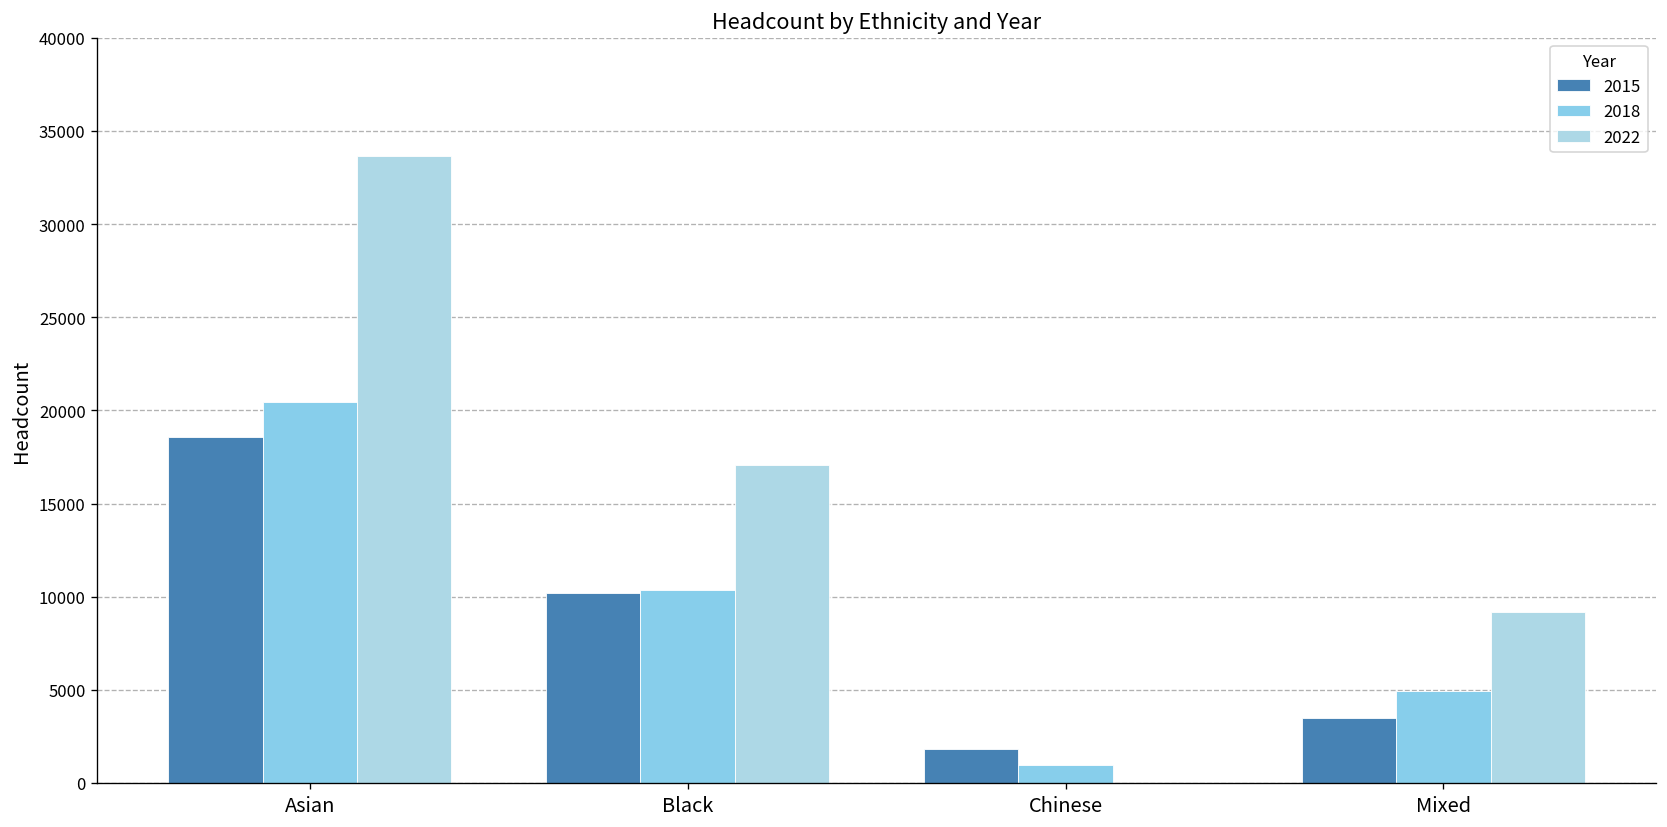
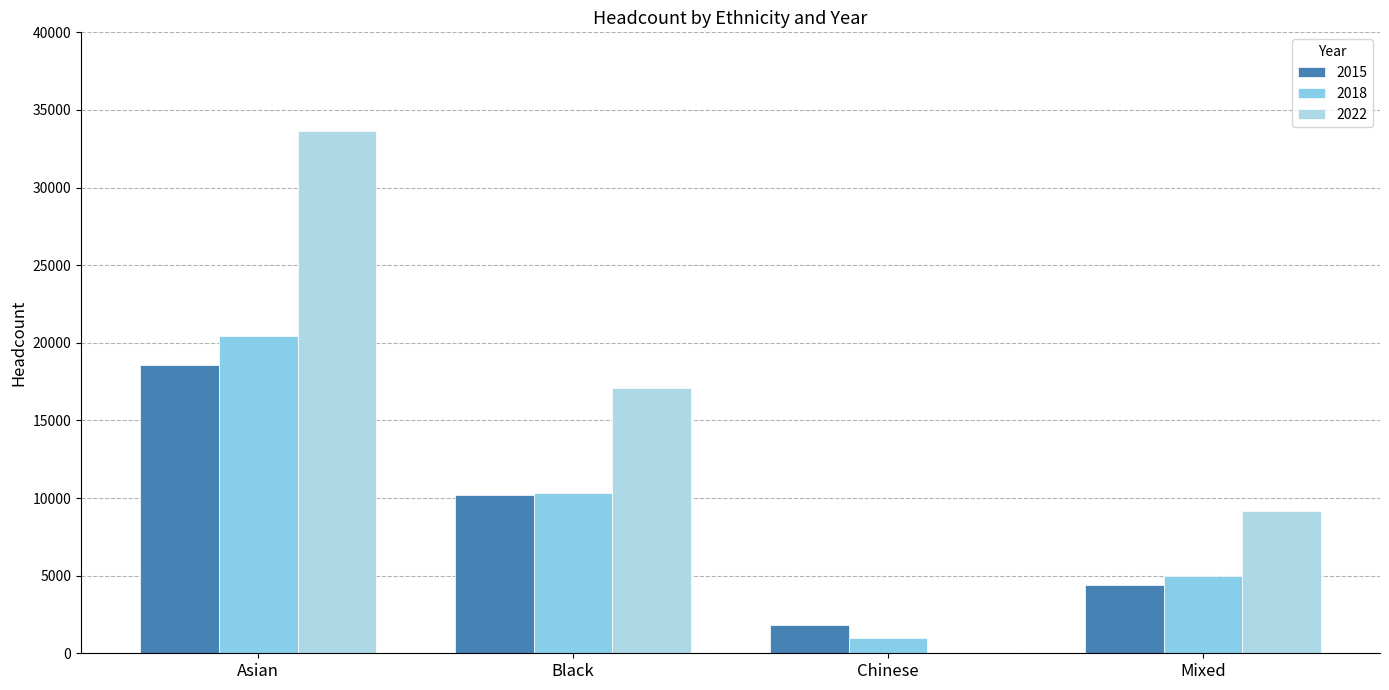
  {
    "2015": {
      "Asian": 18600,
      "Black": 10200,
      "Chinese": 1800,
-     "Mixed": 3500
+     "Mixed": 4400
    }
  }
